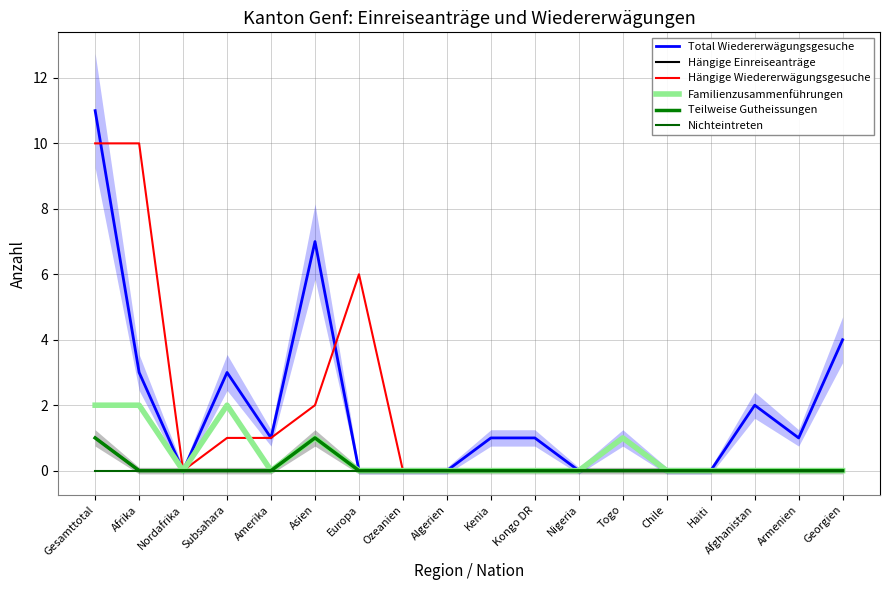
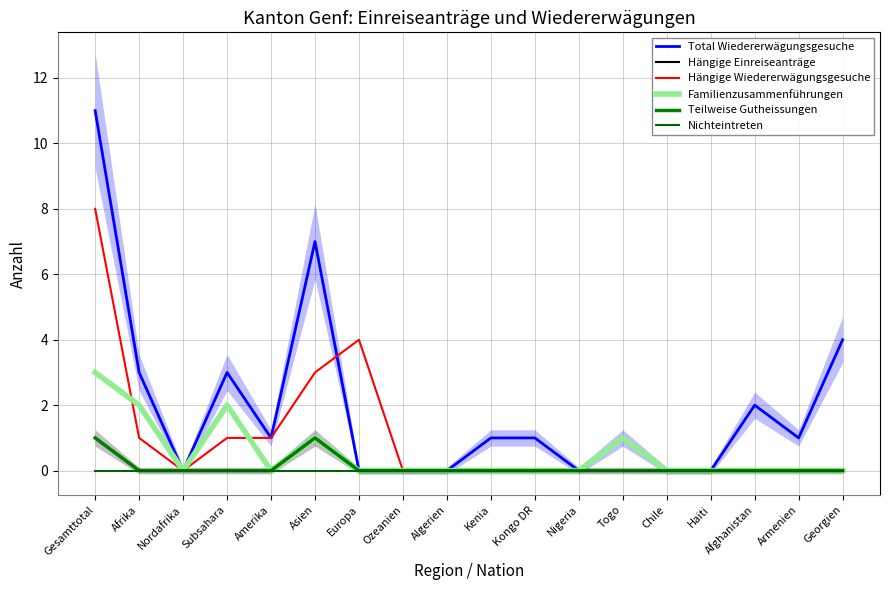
  {
    "Hängige Wiedererwägungsgesuche": {
-     "Gesamttotal": 10,
-     "Afrika": 10,
+     "Gesamttotal": 8,
+     "Afrika": 1,
      "Subsahara": 1,
-     "Asien": 2,
-     "Europa": 6
+     "Asien": 3,
+     "Europa": 4
    },
    "Familienzusammenführungen": {
-     "Gesamttotal": 2,
+     "Gesamttotal": 3,
      "Afrika": 2,
      "Subsahara": 2
    }
  }
